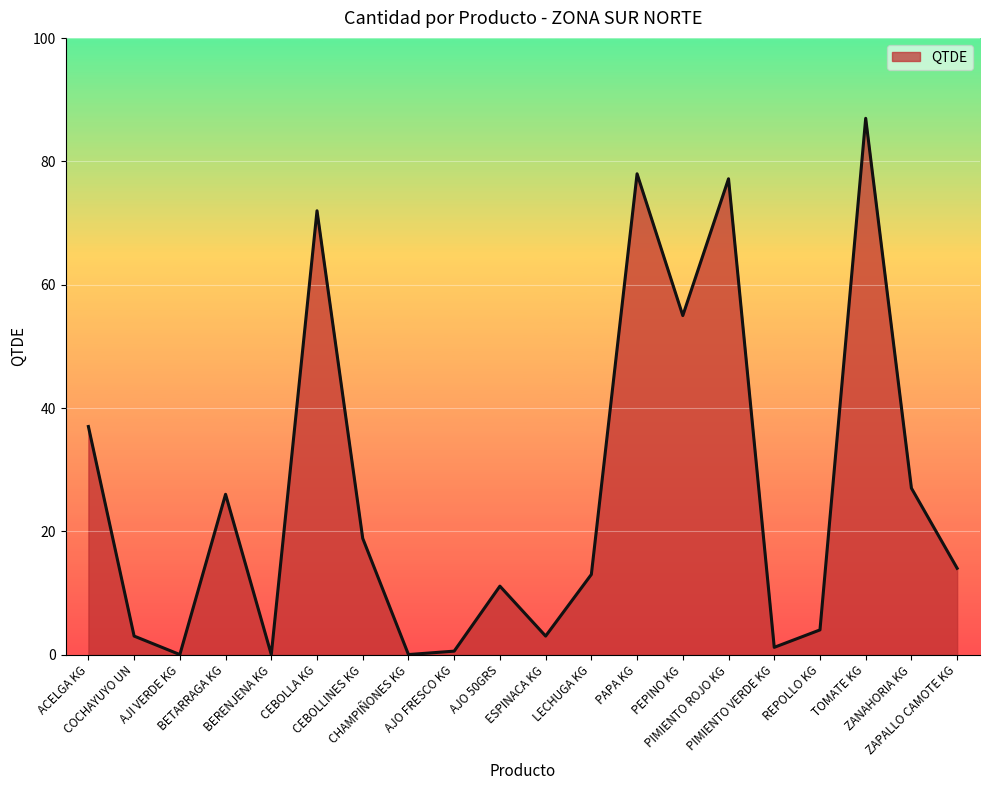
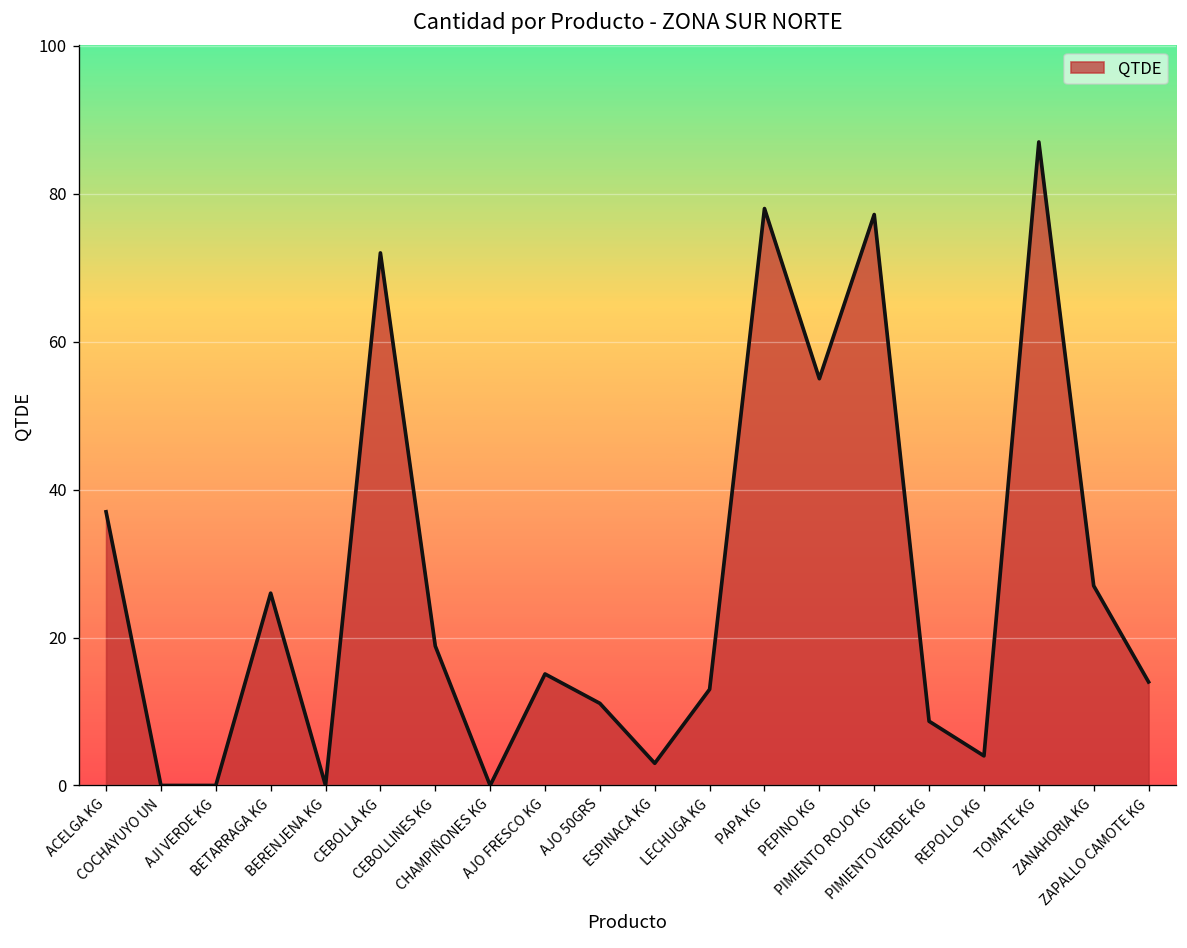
  {
    "ACELGA KG": 37,
-   "COCHAYUYO UN": 3,
+   "COCHAYUYO UN": 0,
    "AJI VERDE KG": 0,
    "BETARRAGA KG": 26,
    "BERENJENA KG": 0,
    "CEBOLLA KG": 72,
    "CEBOLLINES KG": 19,
    "CHAMPIÑONES KG": 0,
-   "AJO FRESCO KG": 1,
+   "AJO FRESCO KG": 15,
    "AJO 50GRS": 11,
    "ESPINACA KG": 3,
    "LECHUGA KG": 13,
    "PAPA KG": 78,
    "PEPINO KG": 55,
    "PIMIENTO ROJO KG": 77,
-   "PIMIENTO VERDE KG": 1,
+   "PIMIENTO VERDE KG": 9,
    "REPOLLO KG": 4,
    "TOMATE KG": 87,
    "ZANAHORIA KG": 27,
    "ZAPALLO CAMOTE KG": 14
  }
